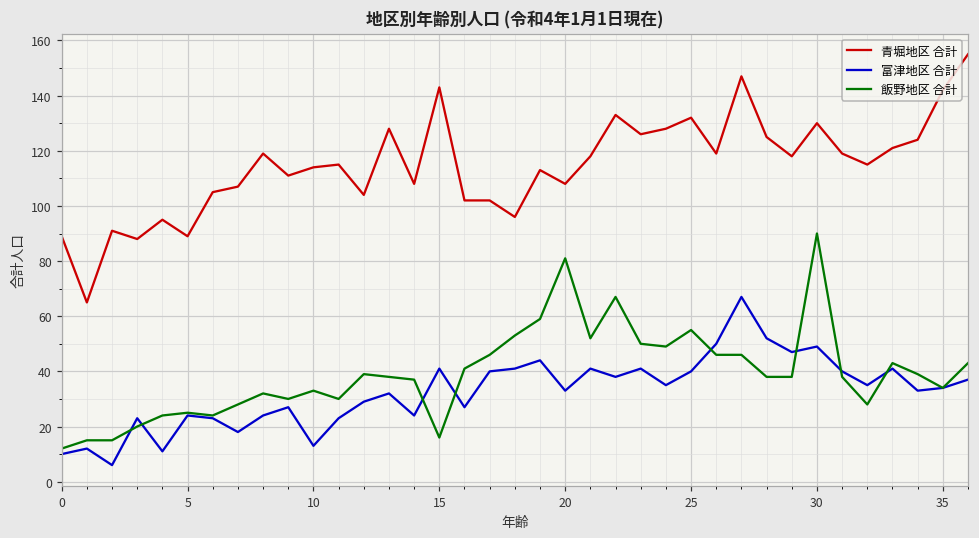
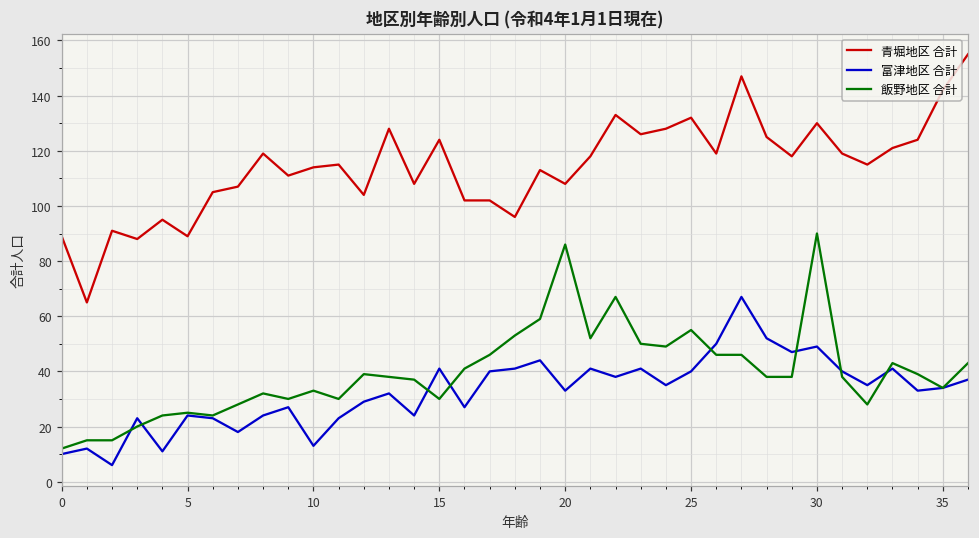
  {
    "青堀地区 合計": {
      "0": 89,
      "5": 89,
      "10": 114,
-     "15": 143,
+     "15": 124,
      "20": 108,
      "25": 132,
      "30": 130
    },
    "富津地区 合計": {
      "0": 10,
      "10": 13,
      "15": 41,
      "20": 33,
      "25": 40,
      "30": 49
    },
    "飯野地区 合計": {
      "0": 12,
      "10": 33,
-     "15": 16,
-     "20": 81,
+     "15": 30,
+     "20": 86,
      "25": 55,
      "30": 90
    }
  }
